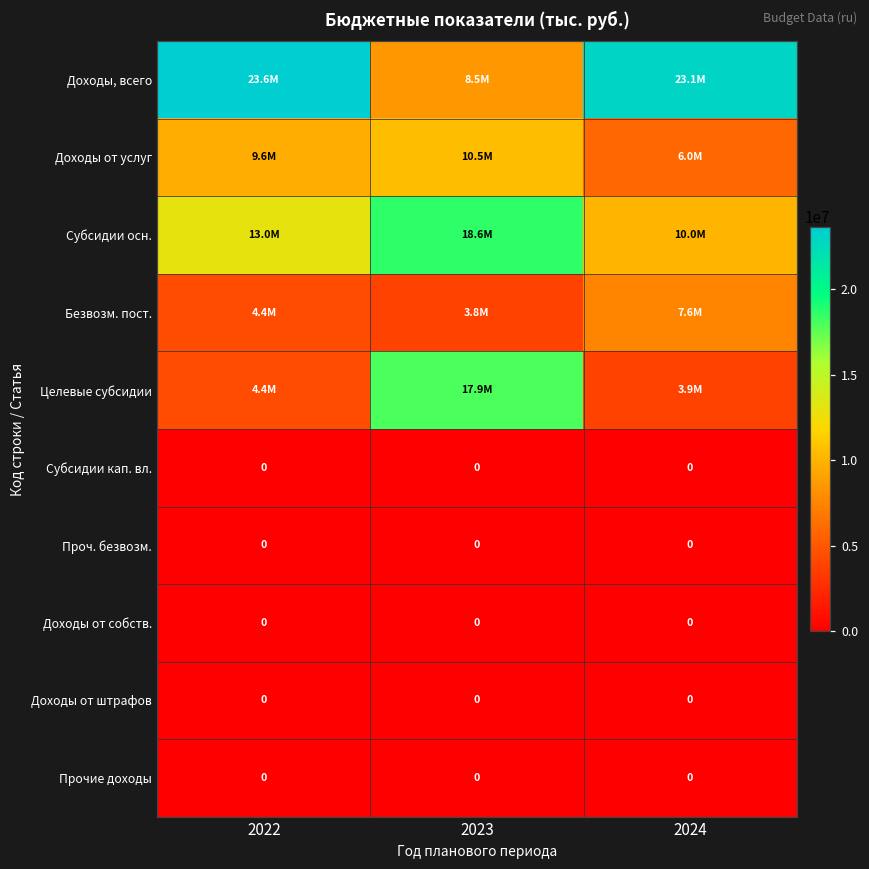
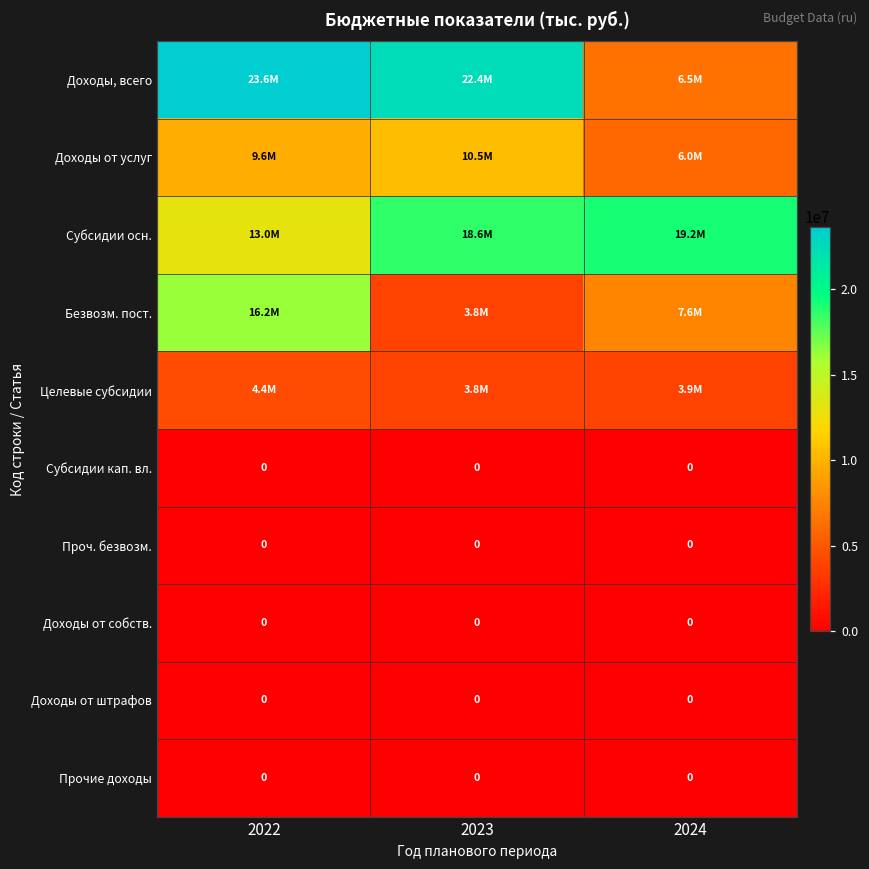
  {
    "Доходы, всего": {
      "2022": "23.6M",
-     "2023": "8.5M",
-     "2024": "23.1M"
+     "2023": "22.4M",
+     "2024": "6.5M"
    },
    "Доходы от услуг": {
      "2022": "9.6M",
      "2023": "10.5M",
      "2024": "6.0M"
    },
    "Субсидии осн.": {
      "2022": "13.0M",
      "2023": "18.6M",
-     "2024": "10.0M"
+     "2024": "19.2M"
    },
    "Безвозм. пост.": {
-     "2022": "4.4M",
+     "2022": "16.2M",
      "2023": "3.8M",
      "2024": "7.6M"
    },
    "Целевые субсидии": {
      "2022": "4.4M",
-     "2023": "17.9M",
+     "2023": "3.8M",
      "2024": "3.9M"
    },
    "Субсидии кап. вл.": {
      "2022": "0",
      "2023": "0",
      "2024": "0"
    },
    "Проч. безвозм.": {
      "2022": "0",
      "2023": "0",
      "2024": "0"
    },
    "Доходы от собств.": {
      "2022": "0",
      "2023": "0",
      "2024": "0"
    },
    "Доходы от штрафов": {
      "2022": "0",
      "2023": "0",
      "2024": "0"
    },
    "Прочие доходы": {
      "2022": "0",
      "2023": "0",
      "2024": "0"
    }
  }
